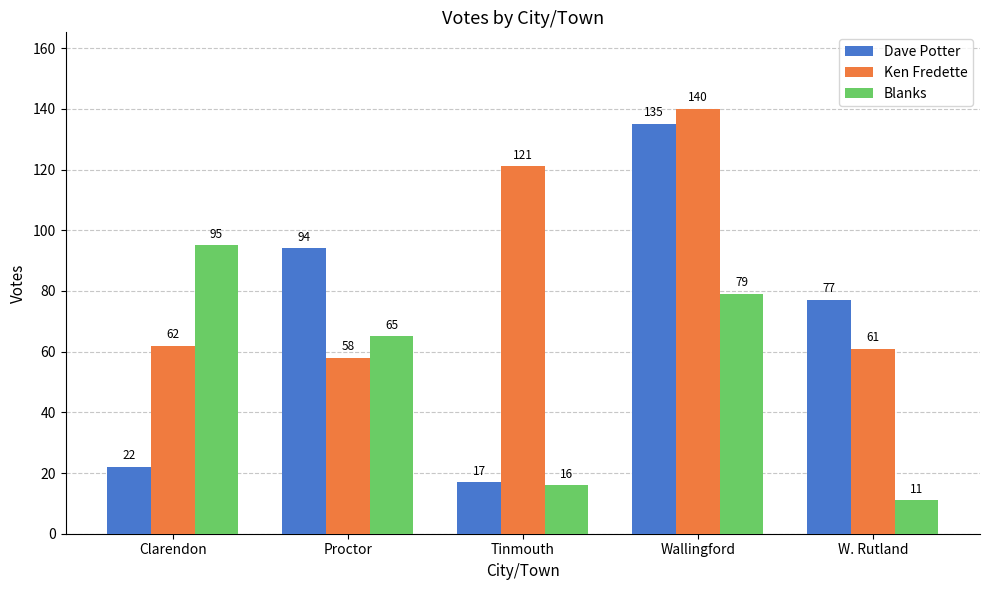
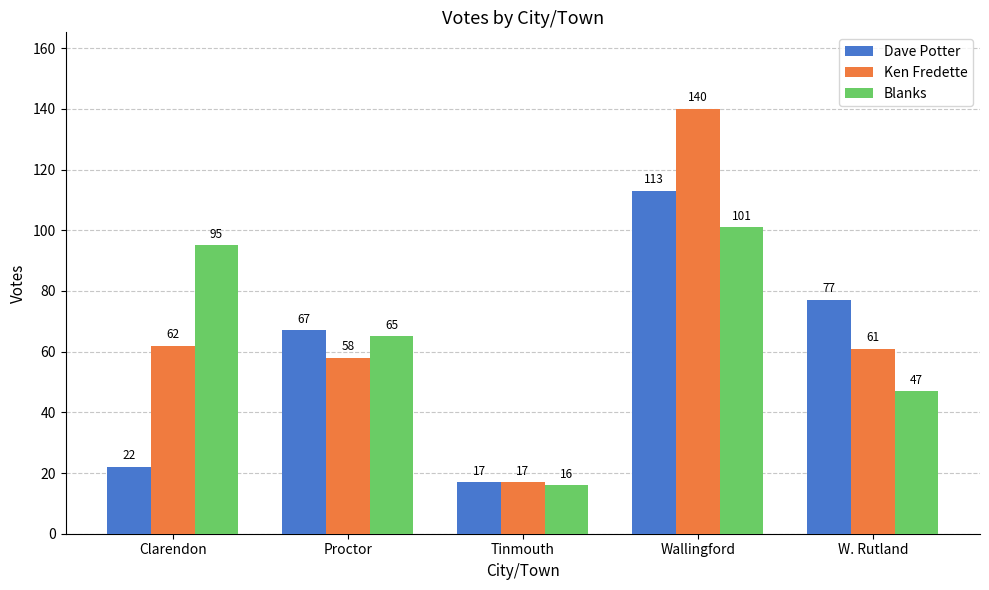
  {
    "Dave Potter": {
      "Clarendon": 22,
-     "Proctor": 94,
+     "Proctor": 67,
      "Tinmouth": 17,
-     "Wallingford": 135,
+     "Wallingford": 113,
      "W. Rutland": 77
    },
    "Ken Fredette": {
      "Clarendon": 62,
      "Proctor": 58,
-     "Tinmouth": 121,
+     "Tinmouth": 17,
      "Wallingford": 140,
      "W. Rutland": 61
    },
    "Blanks": {
      "Clarendon": 95,
      "Proctor": 65,
      "Tinmouth": 16,
-     "Wallingford": 79,
-     "W. Rutland": 11
+     "Wallingford": 101,
+     "W. Rutland": 47
    }
  }
